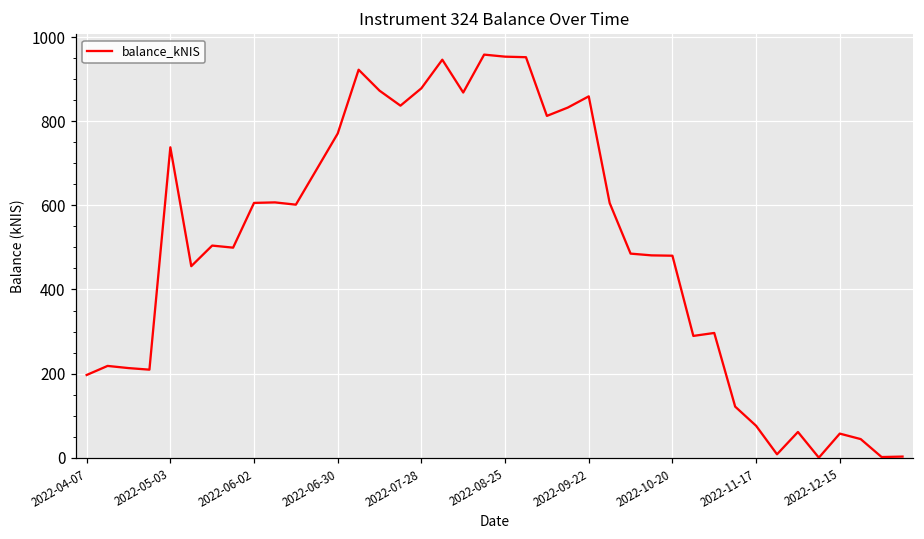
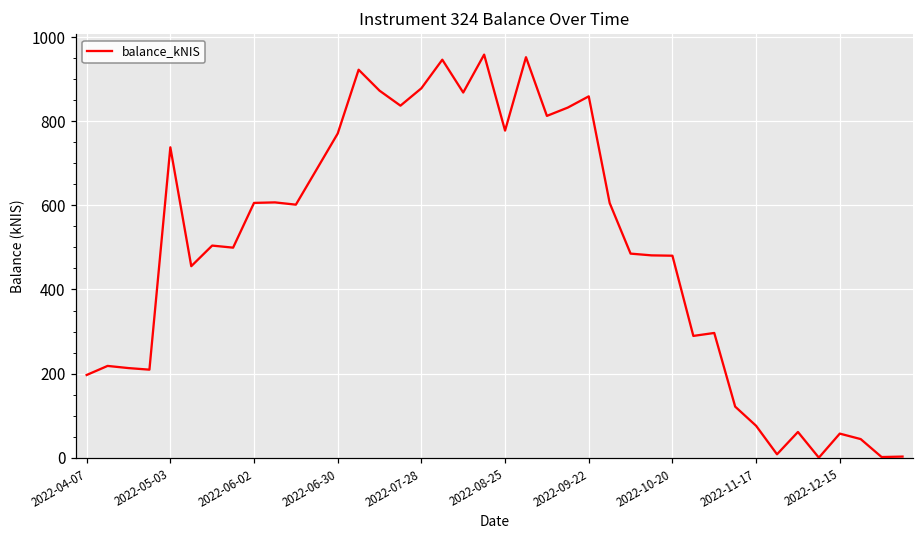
  {
    "2022-04-07": 200,
    "2022-05-03": 740,
    "2022-06-02": 610,
    "2022-06-30": 770,
    "2022-07-28": 880,
-   "2022-08-25": 950,
+   "2022-08-25": 780,
    "2022-09-22": 860,
    "2022-10-20": 480,
    "2022-11-17": 80,
    "2022-12-15": 60
  }
